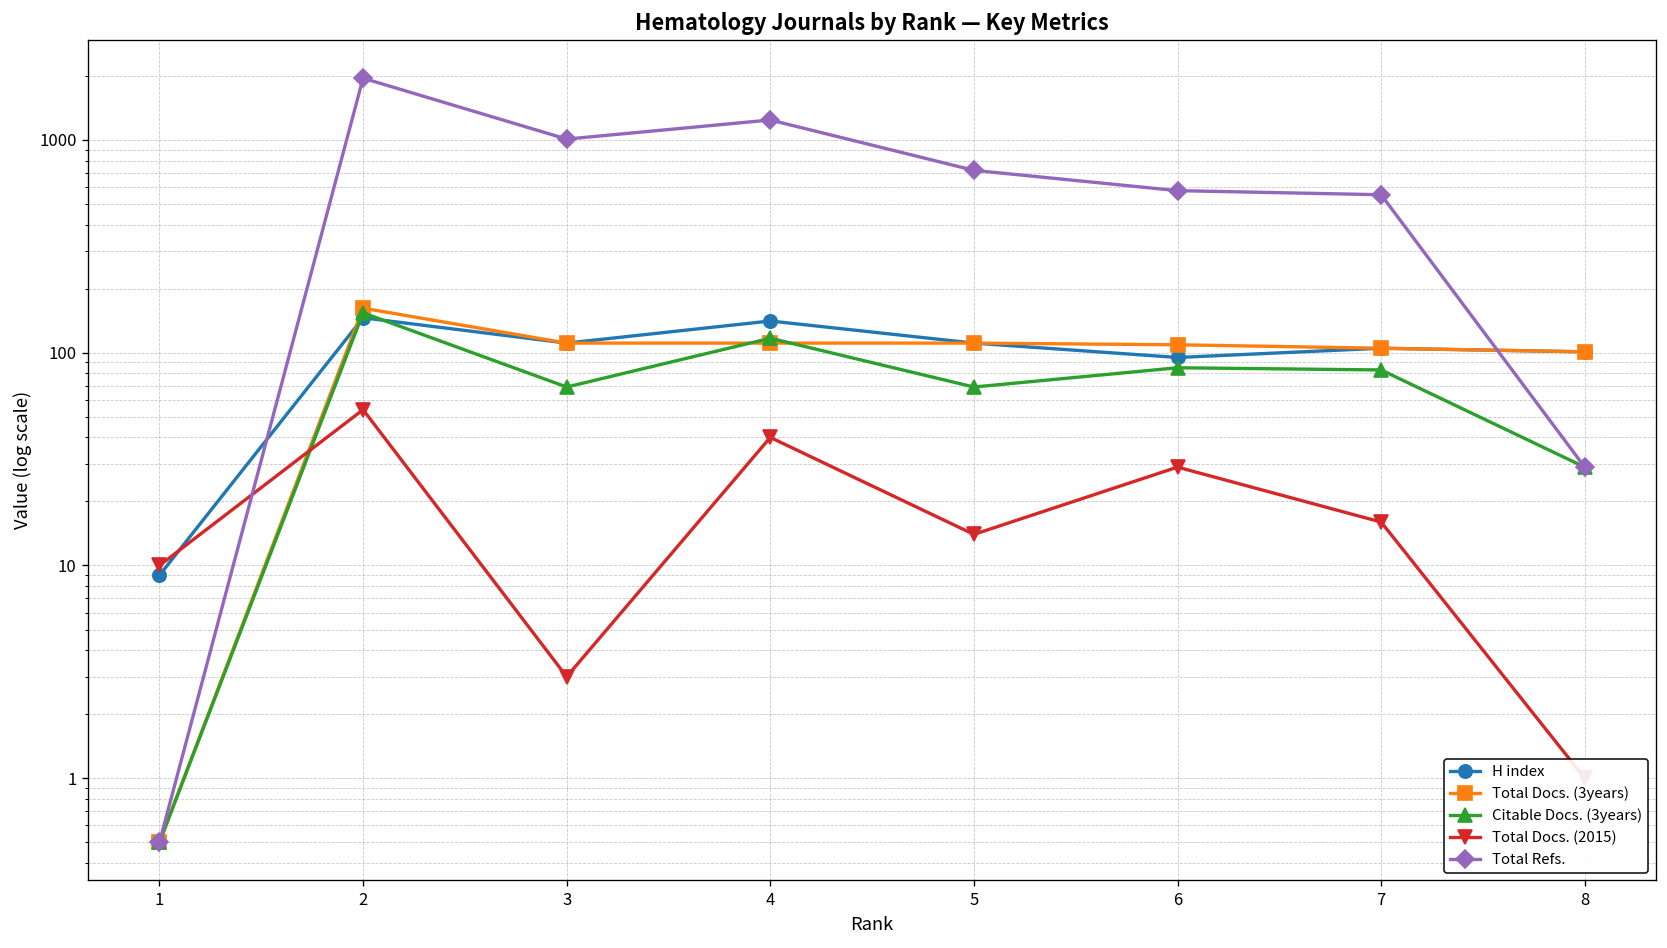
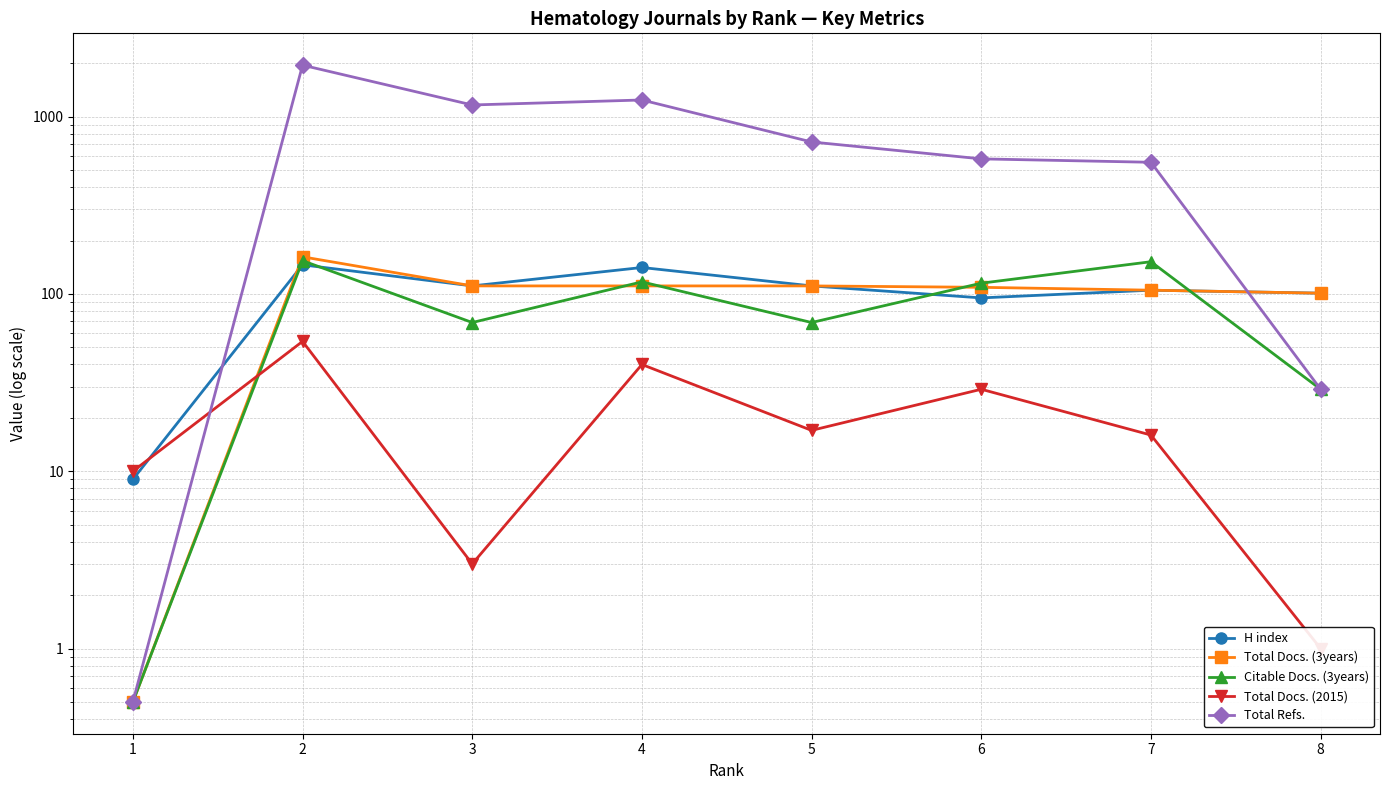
  {
    "H index": {
      "1": 9,
      "2": 150,
      "4": 140,
      "6": 100
    },
    "Total Docs. (3years)": {
      "2": 160,
      "4": 110,
      "6": 110
    },
    "Citable Docs. (3years)": {
      "2": 150,
      "3": 69,
      "4": 120,
      "5": 69,
-     "6": 90,
-     "7": 80
+     "6": 120,
+     "7": 150
    },
    "Total Docs. (2015)": {
      "1": 10,
      "2": 54,
      "3": 3,
      "4": 40,
-     "5": 14,
+     "5": 17,
      "6": 29,
      "7": 16
    },
    "Total Refs.": {
      "2": 2000,
-     "3": 1000,
+     "3": 1200,
      "4": 1200,
      "5": 720,
      "6": 580,
      "7": 550
    }
  }
